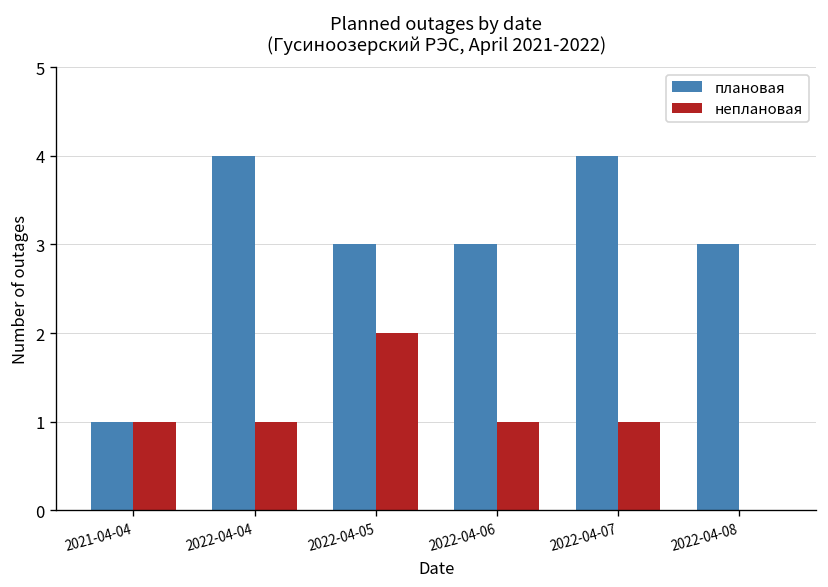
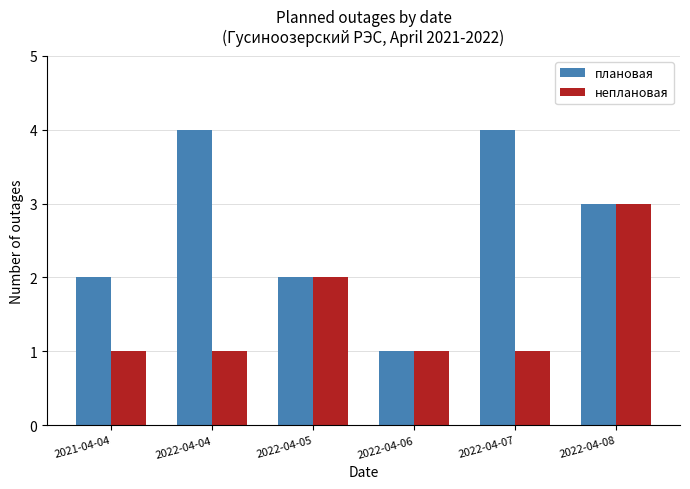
  {
    "плановая": {
-     "2021-04-04": 1,
+     "2021-04-04": 2,
      "2022-04-04": 4,
-     "2022-04-05": 3,
-     "2022-04-06": 3,
+     "2022-04-05": 2,
+     "2022-04-06": 1,
      "2022-04-07": 4,
      "2022-04-08": 3
    },
    "неплановая": {
      "2021-04-04": 1,
      "2022-04-04": 1,
      "2022-04-05": 2,
      "2022-04-06": 1,
      "2022-04-07": 1,
-     "2022-04-08": 0
+     "2022-04-08": 3
    }
  }
